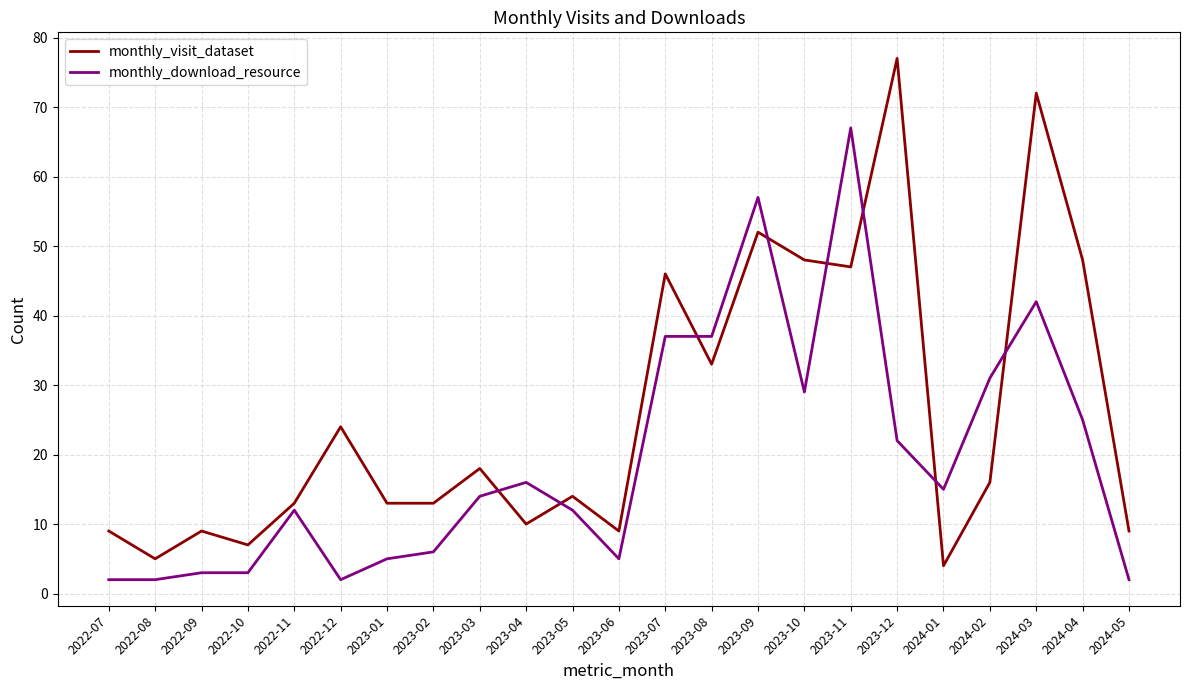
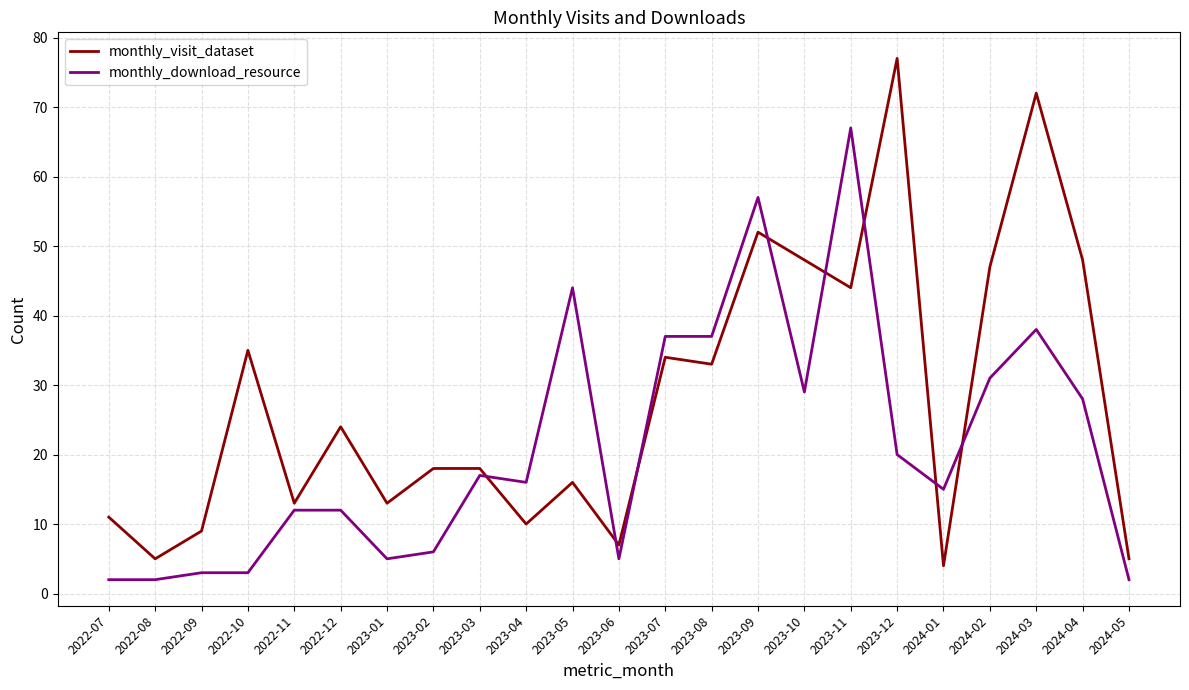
  {
    "monthly_visit_dataset": {
-     "2022-07": 9,
+     "2022-07": 11,
      "2022-08": 5,
      "2022-09": 9,
-     "2022-10": 7,
+     "2022-10": 35,
      "2022-11": 13,
      "2022-12": 24,
      "2023-01": 13,
-     "2023-02": 13,
+     "2023-02": 18,
      "2023-03": 18,
      "2023-04": 10,
-     "2023-05": 14,
-     "2023-06": 9,
-     "2023-07": 46,
+     "2023-05": 16,
+     "2023-06": 7,
+     "2023-07": 34,
      "2023-08": 33,
      "2023-09": 52,
      "2023-10": 48,
-     "2023-11": 47,
+     "2023-11": 44,
      "2023-12": 77,
      "2024-01": 4,
-     "2024-02": 16,
+     "2024-02": 47,
      "2024-03": 72,
      "2024-04": 48,
-     "2024-05": 9
+     "2024-05": 5
    },
    "monthly_download_resource": {
      "2022-07": 2,
      "2022-08": 2,
      "2022-09": 3,
      "2022-10": 3,
      "2022-11": 12,
-     "2022-12": 2,
+     "2022-12": 12,
      "2023-01": 5,
      "2023-02": 6,
-     "2023-03": 14,
+     "2023-03": 17,
      "2023-04": 16,
-     "2023-05": 12,
+     "2023-05": 44,
      "2023-06": 5,
      "2023-07": 37,
      "2023-08": 37,
      "2023-09": 57,
      "2023-10": 29,
      "2023-11": 67,
-     "2023-12": 22,
+     "2023-12": 20,
      "2024-01": 15,
      "2024-02": 31,
-     "2024-03": 42,
-     "2024-04": 25,
+     "2024-03": 38,
+     "2024-04": 28,
      "2024-05": 2
    }
  }
